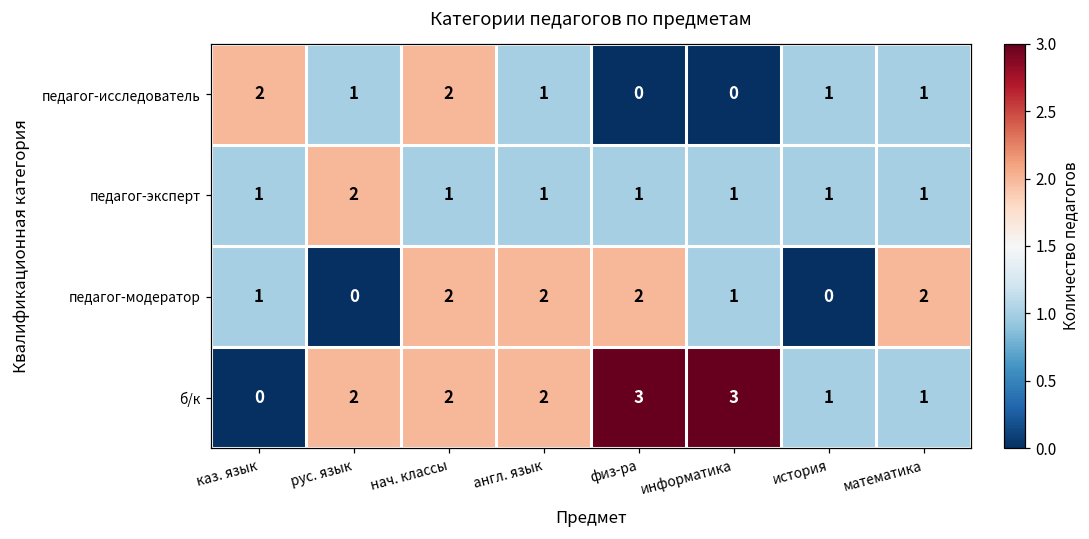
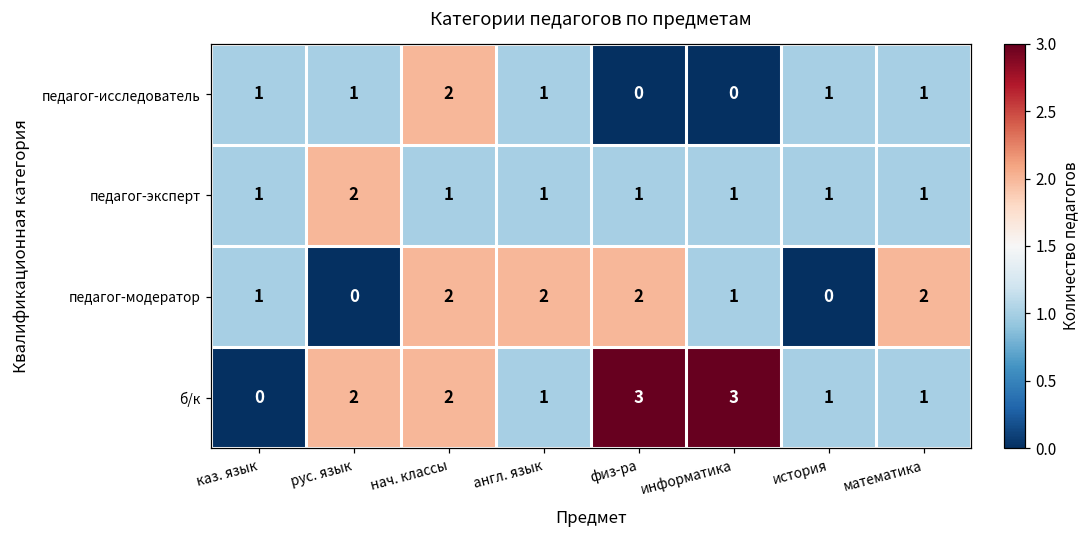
  {
    "педагог-исследователь": {
-     "каз. язык": 2,
+     "каз. язык": 1,
      "рус. язык": 1,
      "нач. классы": 2,
      "англ. язык": 1,
      "физ-ра": 0,
      "информатика": 0,
      "история": 1,
      "математика": 1
    },
    "педагог-эксперт": {
      "каз. язык": 1,
      "рус. язык": 2,
      "нач. классы": 1,
      "англ. язык": 1,
      "физ-ра": 1,
      "информатика": 1,
      "история": 1,
      "математика": 1
    },
    "педагог-модератор": {
      "каз. язык": 1,
      "рус. язык": 0,
      "нач. классы": 2,
      "англ. язык": 2,
      "физ-ра": 2,
      "информатика": 1,
      "история": 0,
      "математика": 2
    },
    "б/к": {
      "каз. язык": 0,
      "рус. язык": 2,
      "нач. классы": 2,
-     "англ. язык": 2,
+     "англ. язык": 1,
      "физ-ра": 3,
      "информатика": 3,
      "история": 1,
      "математика": 1
    }
  }
